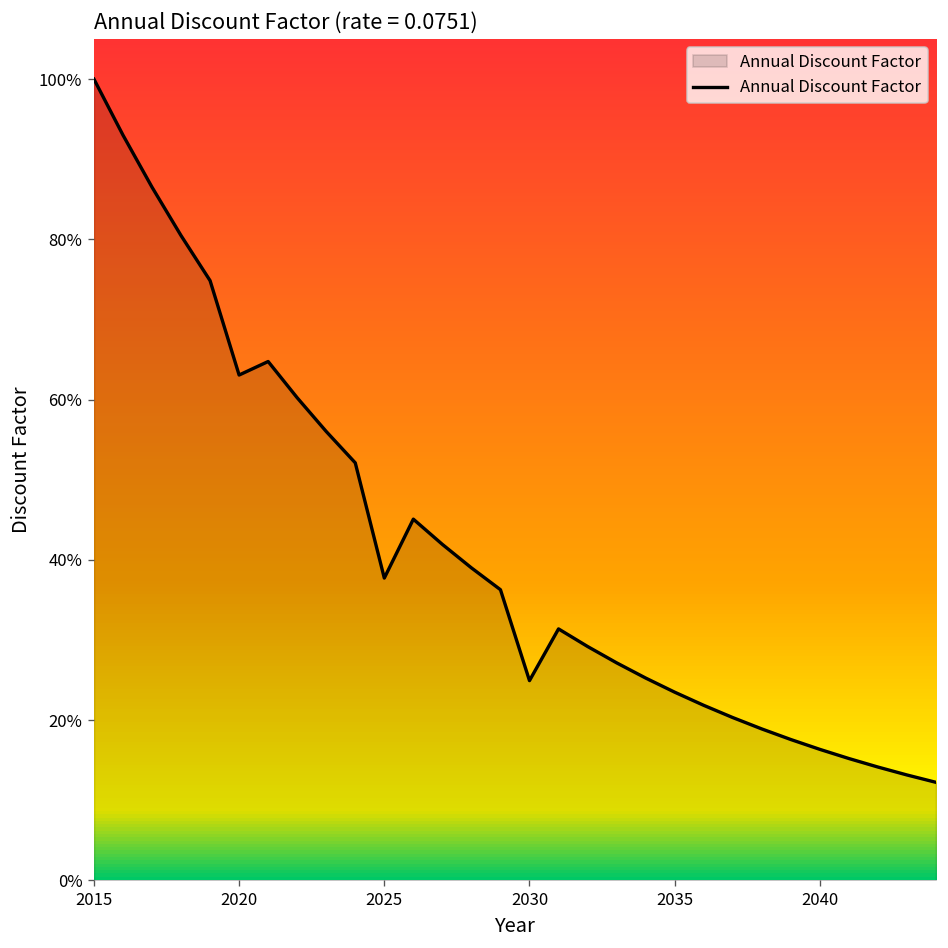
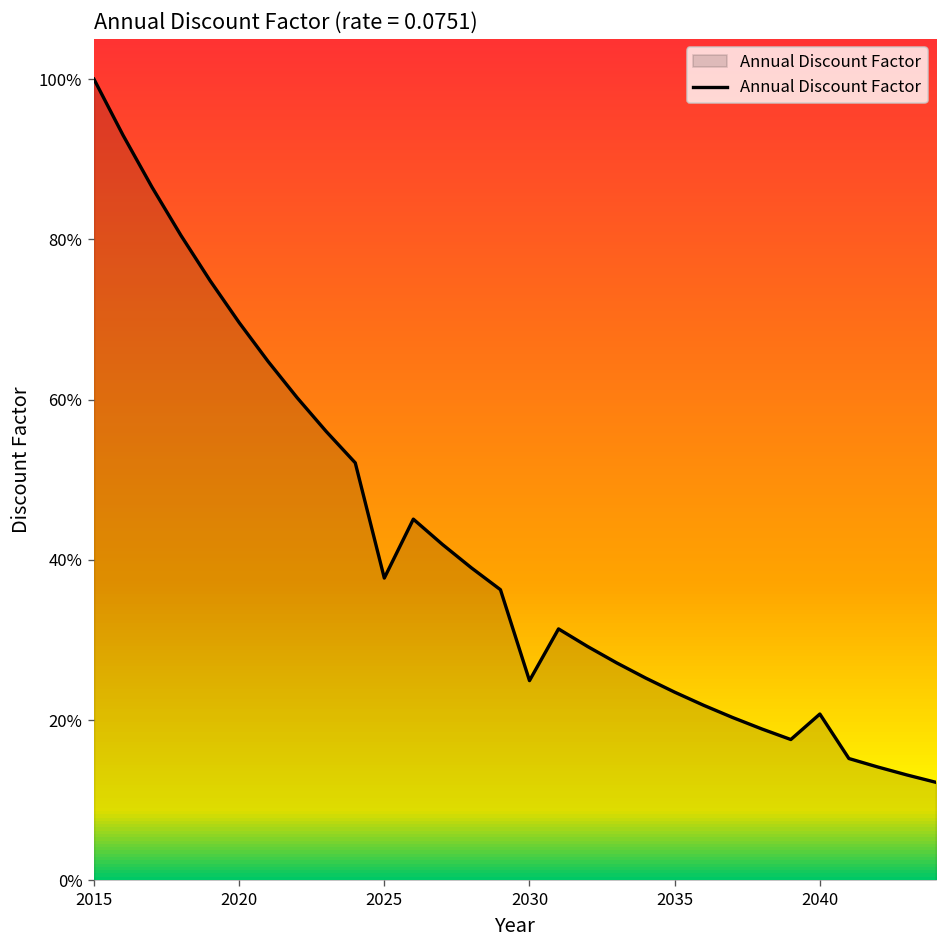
  {
    "2015": "100%",
-   "2020": "63%",
+   "2020": "70%",
    "2025": "38%",
    "2030": "25%",
    "2035": "23%",
-   "2040": "16%"
+   "2040": "21%"
  }
